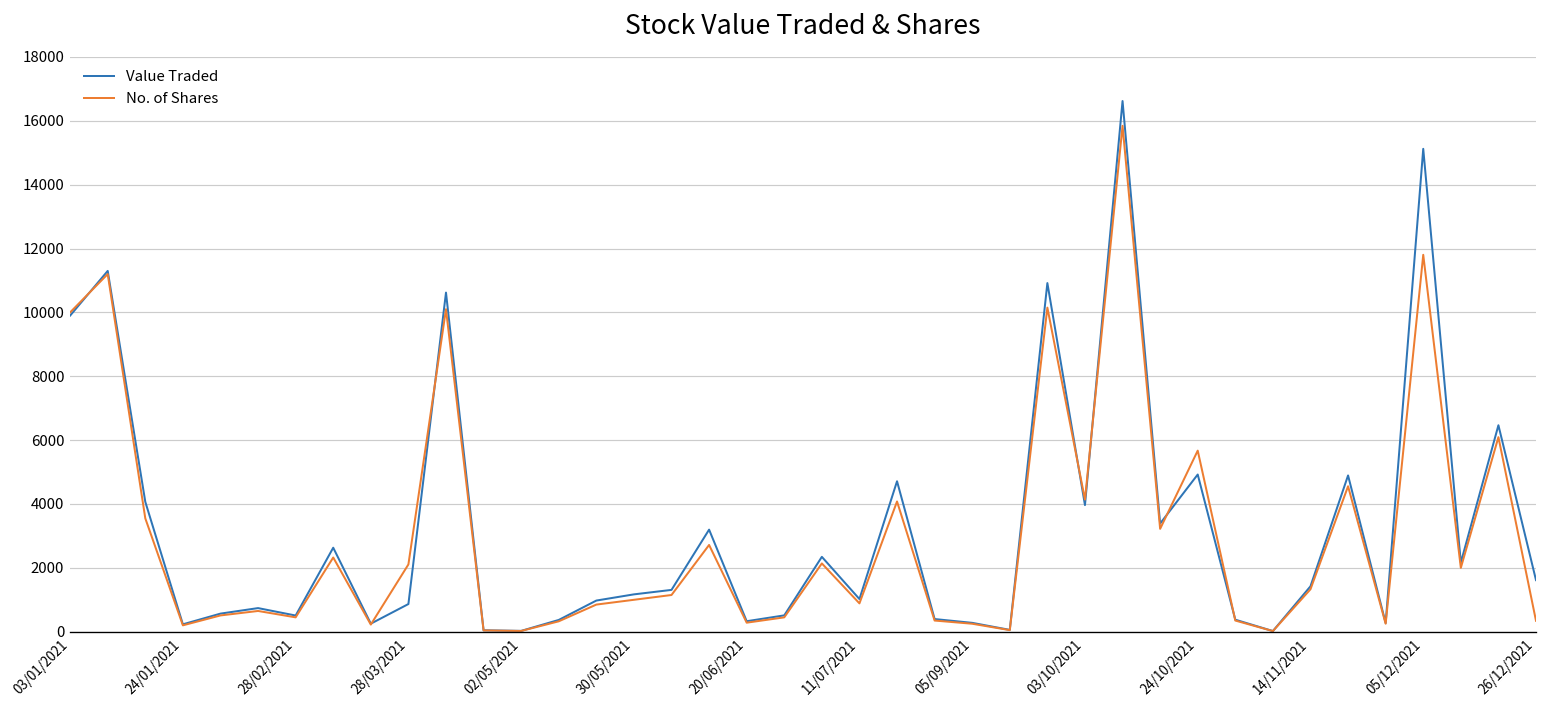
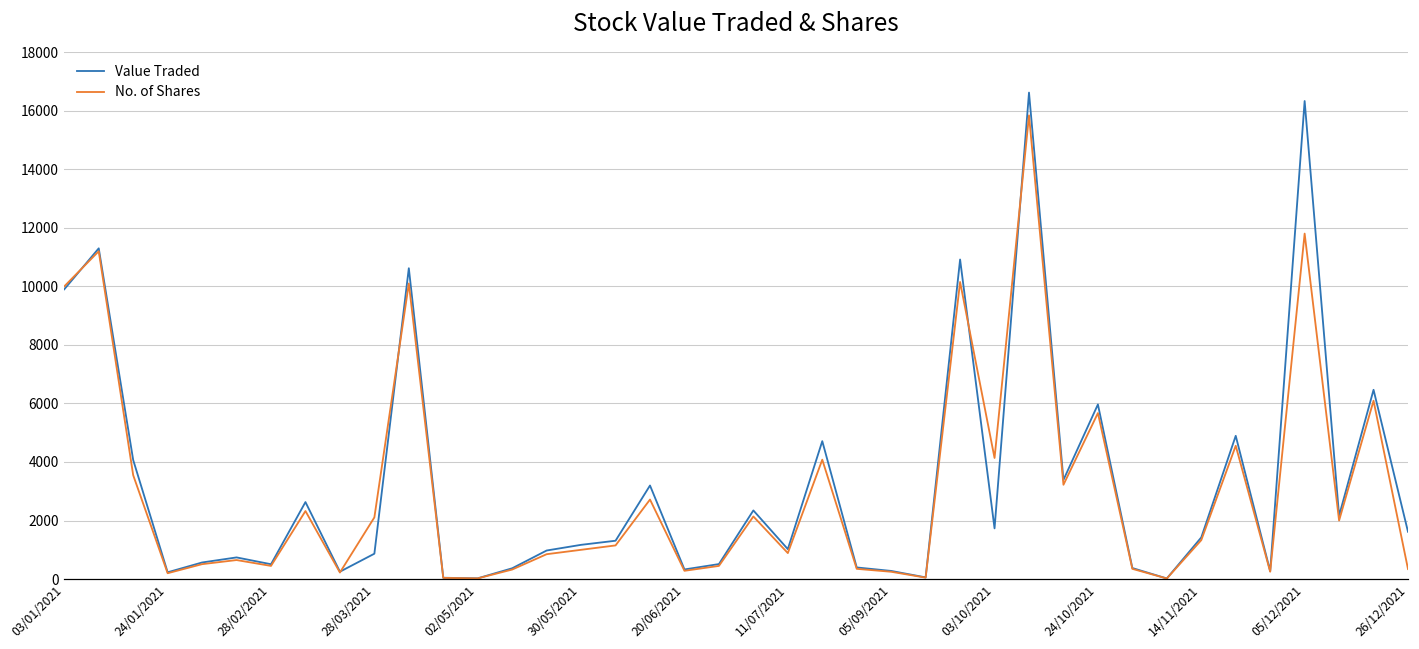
  {
    "Value Traded": {
      "03/01/2021": 9900,
      "28/03/2021": 900,
      "30/05/2021": 1200,
      "11/07/2021": 1000,
-     "03/10/2021": 4000,
-     "24/10/2021": 4900,
-     "05/12/2021": 15100,
+     "03/10/2021": 1700,
+     "24/10/2021": 6000,
+     "05/12/2021": 16300,
      "26/12/2021": 1600
    },
    "No. of Shares": {
      "03/01/2021": 10000,
      "28/03/2021": 2100,
      "30/05/2021": 1000,
      "11/07/2021": 900,
      "03/10/2021": 4100,
      "24/10/2021": 5700,
      "05/12/2021": 11800,
      "26/12/2021": 300
    }
  }
